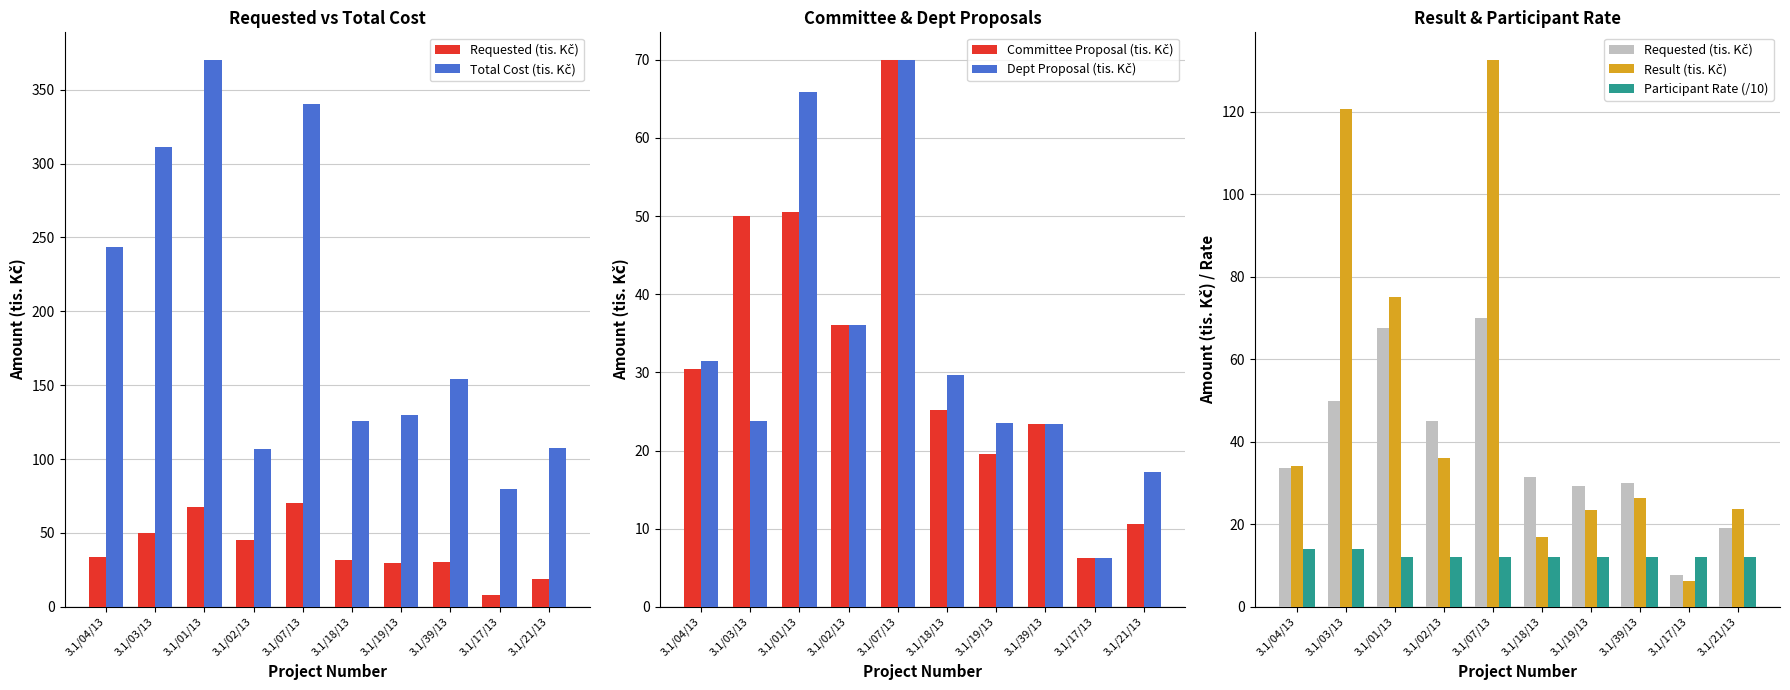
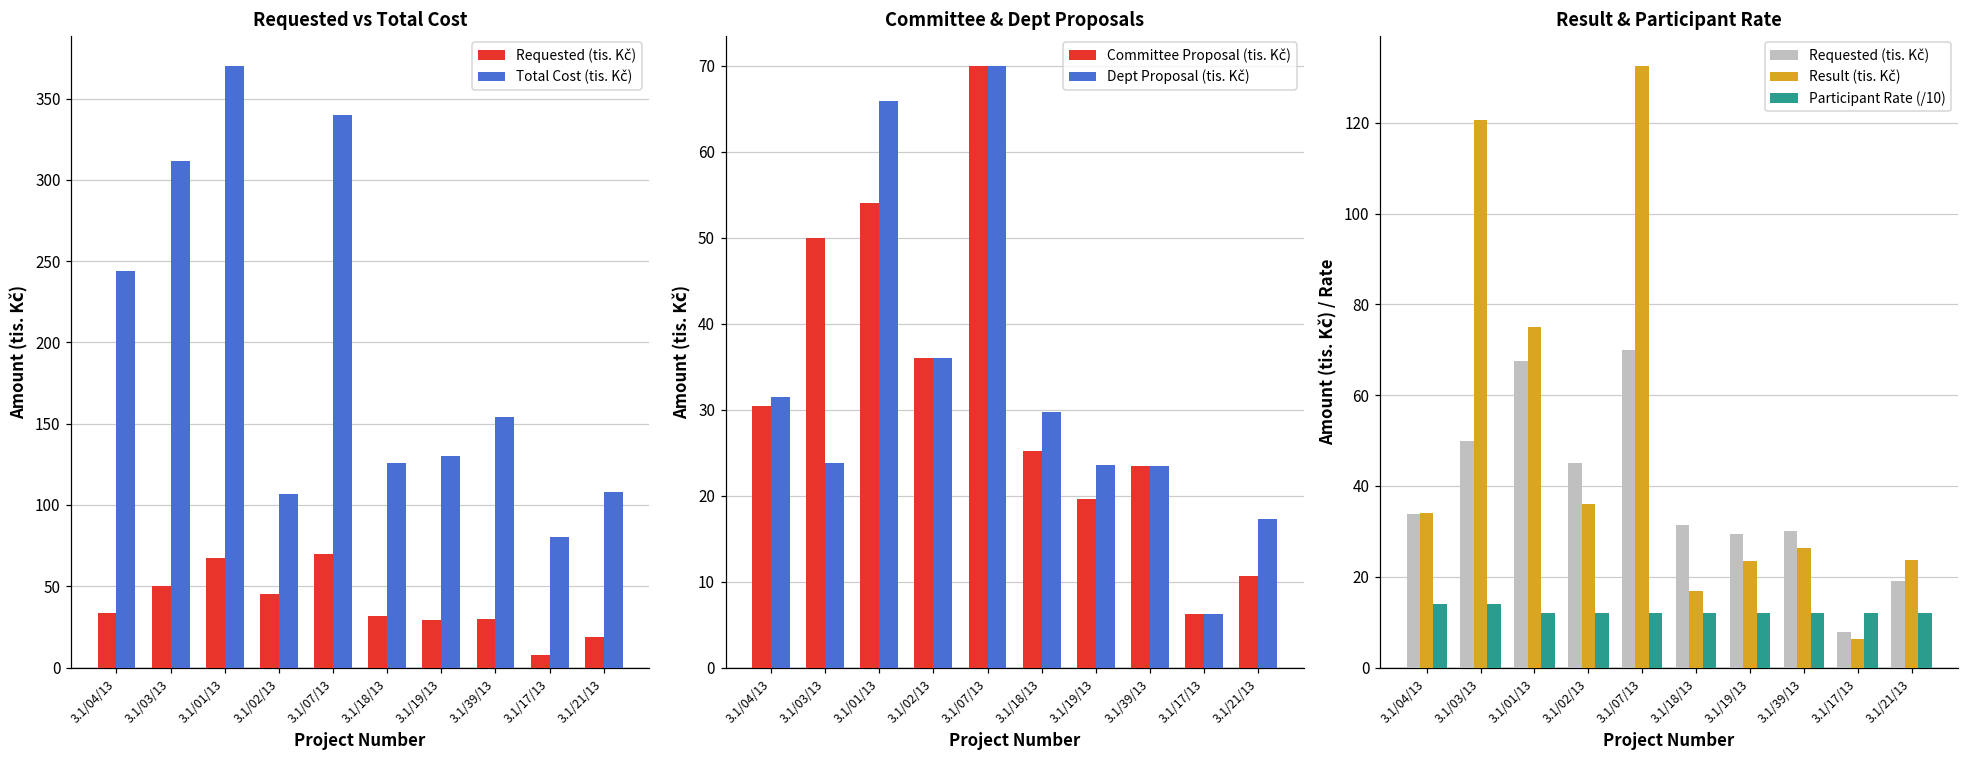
  {
    "Requested vs Total Cost": {
      "Total Cost (tis. Kč)": {
        "3.1/04/13": 244,
        "3.1/03/13": 312,
        "3.1/01/13": 370,
        "3.1/02/13": 107,
        "3.1/07/13": 340,
        "3.1/18/13": 126,
        "3.1/19/13": 130,
        "3.1/39/13": 154,
        "3.1/17/13": 80,
        "3.1/21/13": 108
      }
    },
    "Committee & Dept Proposals": {
      "Committee Proposal (tis. Kč)": {
        "3.1/04/13": 30,
        "3.1/03/13": 50,
-       "3.1/01/13": 51,
+       "3.1/01/13": 54,
        "3.1/02/13": 36,
        "3.1/07/13": 70,
        "3.1/18/13": 25,
        "3.1/19/13": 20,
        "3.1/39/13": 23,
        "3.1/17/13": 6,
        "3.1/21/13": 11
      },
      "Dept Proposal (tis. Kč)": {
        "3.1/04/13": 32,
        "3.1/03/13": 24,
        "3.1/01/13": 66,
        "3.1/02/13": 36,
        "3.1/07/13": 70,
        "3.1/18/13": 30,
        "3.1/19/13": 24,
        "3.1/39/13": 23,
        "3.1/17/13": 6,
        "3.1/21/13": 17
      }
    },
    "Result & Participant Rate": {
      "Requested (tis. Kč)": {
        "3.1/04/13": 34,
        "3.1/03/13": 50,
        "3.1/01/13": 68,
        "3.1/02/13": 45,
        "3.1/07/13": 70,
        "3.1/18/13": 32,
        "3.1/19/13": 29,
        "3.1/39/13": 30,
        "3.1/17/13": 8,
        "3.1/21/13": 19
      },
      "Result (tis. Kč)": {
        "3.1/04/13": 34,
        "3.1/03/13": 121,
        "3.1/01/13": 75,
        "3.1/02/13": 36,
        "3.1/07/13": 133,
        "3.1/18/13": 17,
        "3.1/19/13": 24,
        "3.1/39/13": 26,
        "3.1/17/13": 6,
        "3.1/21/13": 24
      },
      "Participant Rate (/10)": {
        "3.1/04/13": 14,
        "3.1/03/13": 14,
        "3.1/01/13": 12,
        "3.1/02/13": 12,
        "3.1/07/13": 12,
        "3.1/18/13": 12,
        "3.1/19/13": 12,
        "3.1/39/13": 12,
        "3.1/17/13": 12,
        "3.1/21/13": 12
      }
    }
  }
